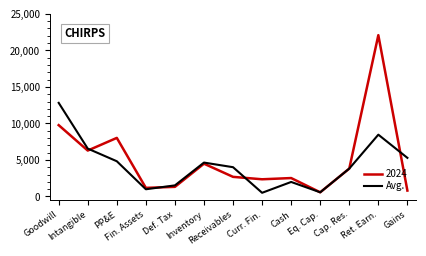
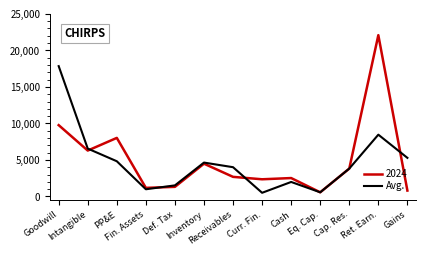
  {
    "2024": {
      "Goodwill": "10,000",
      "PP&E": "8,000",
      "Receivables": "3,000",
      "Curr. Fin.": "2,000",
      "Cash": "3,000",
      "Ret. Earn.": "22,000",
      "Gains": "1,000"
    },
    "Avg.": {
-     "Goodwill": "13,000",
+     "Goodwill": "18,000",
      "PP&E": "5,000",
      "Receivables": "4,000",
      "Curr. Fin.": "0",
      "Cash": "2,000",
      "Ret. Earn.": "8,000",
      "Gains": "5,000"
    }
  }
